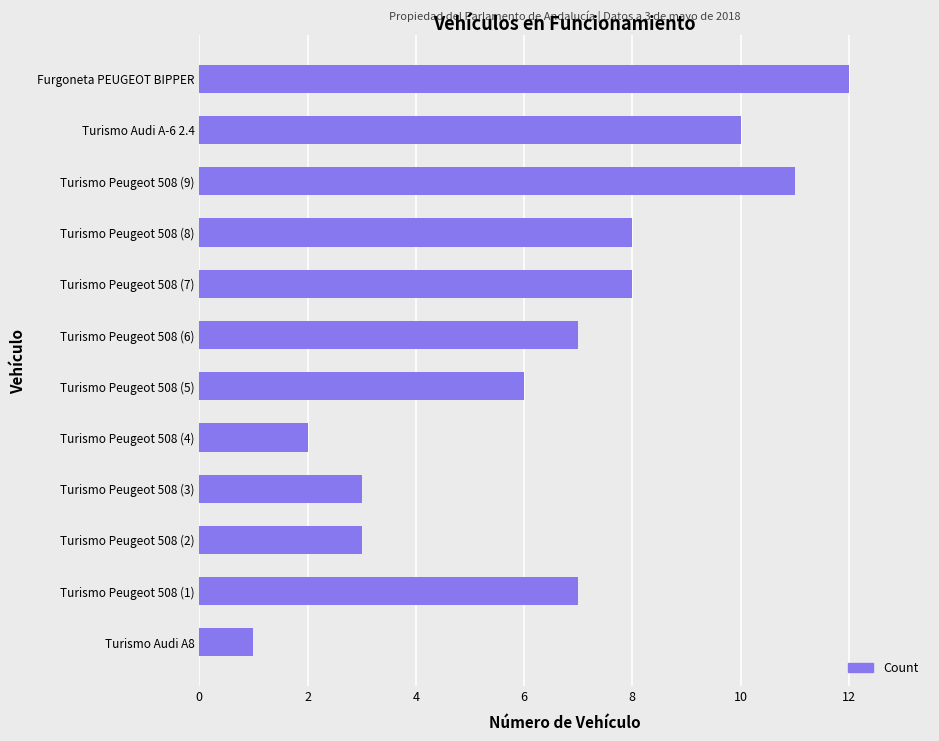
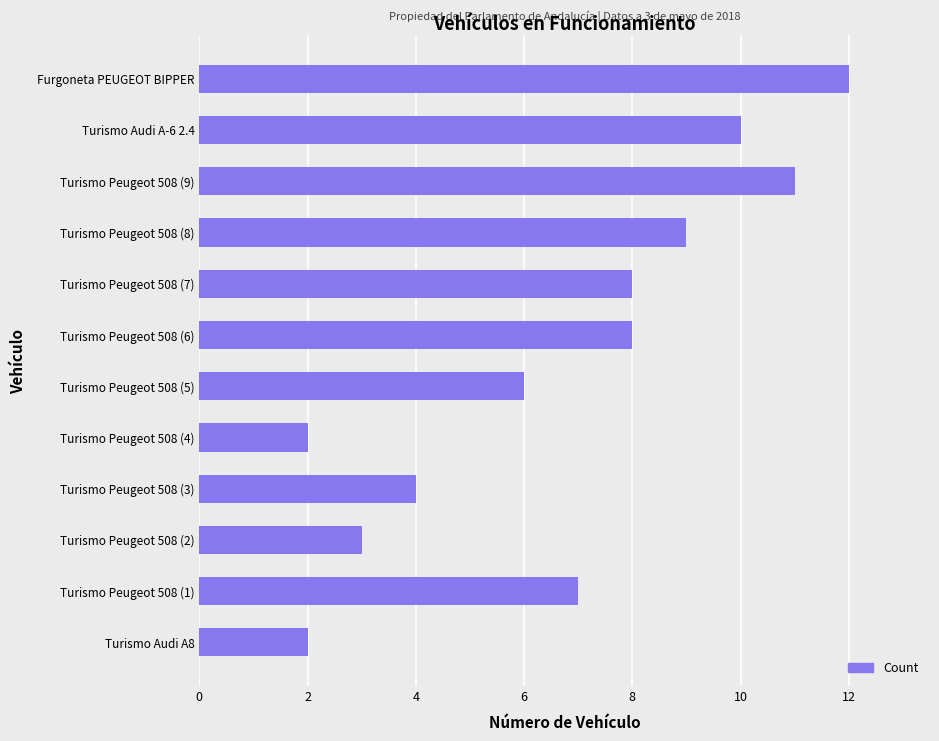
  {
    "Furgoneta PEUGEOT BIPPER": 12,
    "Turismo Audi A-6 2.4": 10,
    "Turismo Peugeot 508 (9)": 11,
-   "Turismo Peugeot 508 (8)": 8,
+   "Turismo Peugeot 508 (8)": 9,
    "Turismo Peugeot 508 (7)": 8,
-   "Turismo Peugeot 508 (6)": 7,
+   "Turismo Peugeot 508 (6)": 8,
    "Turismo Peugeot 508 (5)": 6,
    "Turismo Peugeot 508 (4)": 2,
-   "Turismo Peugeot 508 (3)": 3,
+   "Turismo Peugeot 508 (3)": 4,
    "Turismo Peugeot 508 (2)": 3,
    "Turismo Peugeot 508 (1)": 7,
-   "Turismo Audi A8": 1
+   "Turismo Audi A8": 2
  }
